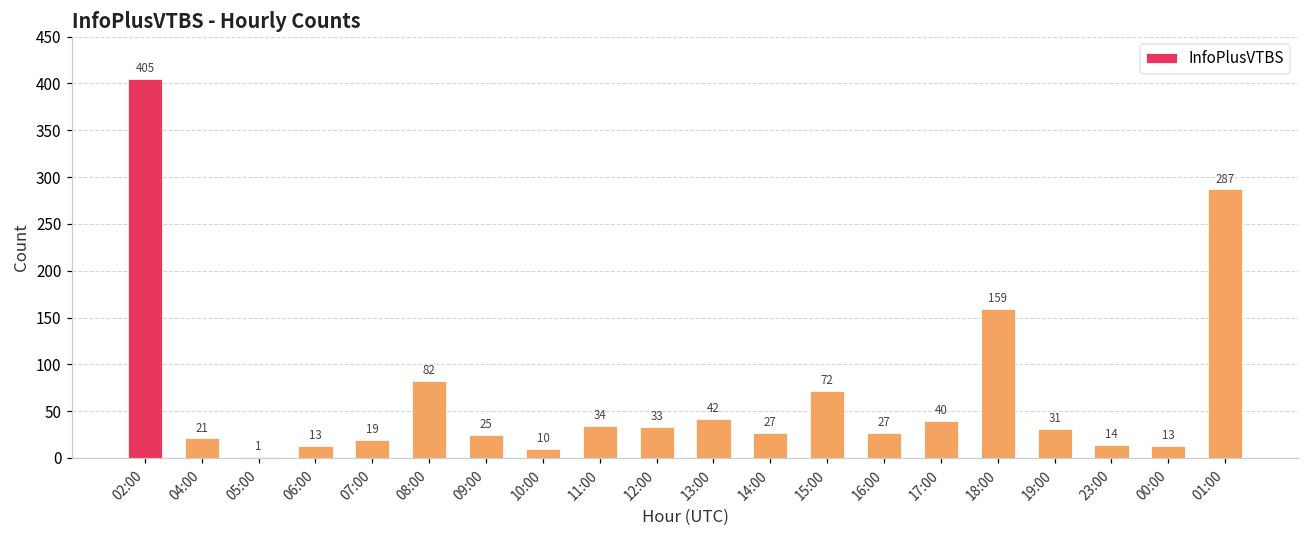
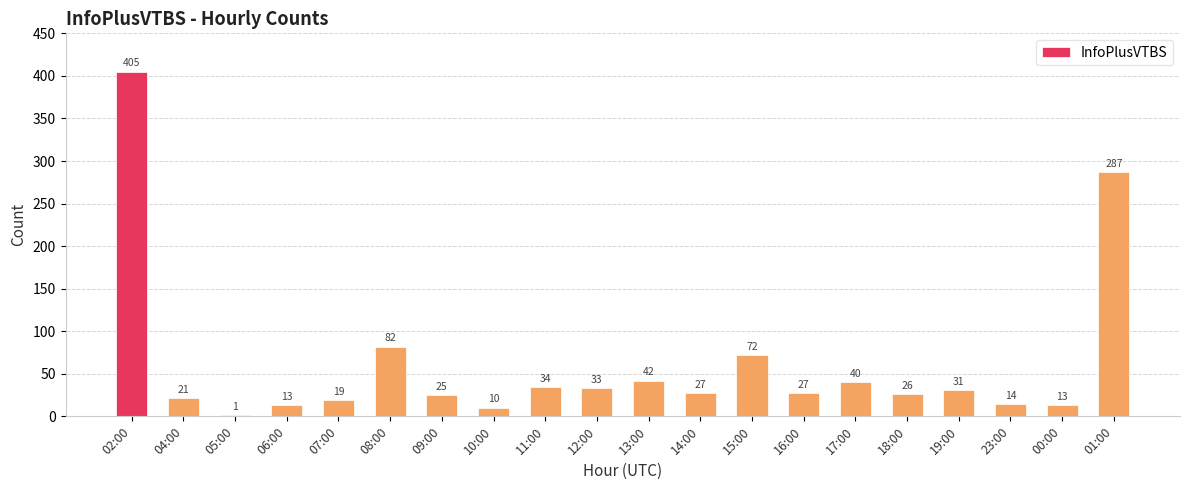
  {
    "02:00": 405,
    "04:00": 21,
    "05:00": 1,
    "06:00": 13,
    "07:00": 19,
    "08:00": 82,
    "09:00": 25,
    "10:00": 10,
    "11:00": 34,
    "12:00": 33,
    "13:00": 42,
    "14:00": 27,
    "15:00": 72,
    "16:00": 27,
    "17:00": 40,
-   "18:00": 159,
+   "18:00": 26,
    "19:00": 31,
    "23:00": 14,
    "00:00": 13,
    "01:00": 287
  }
